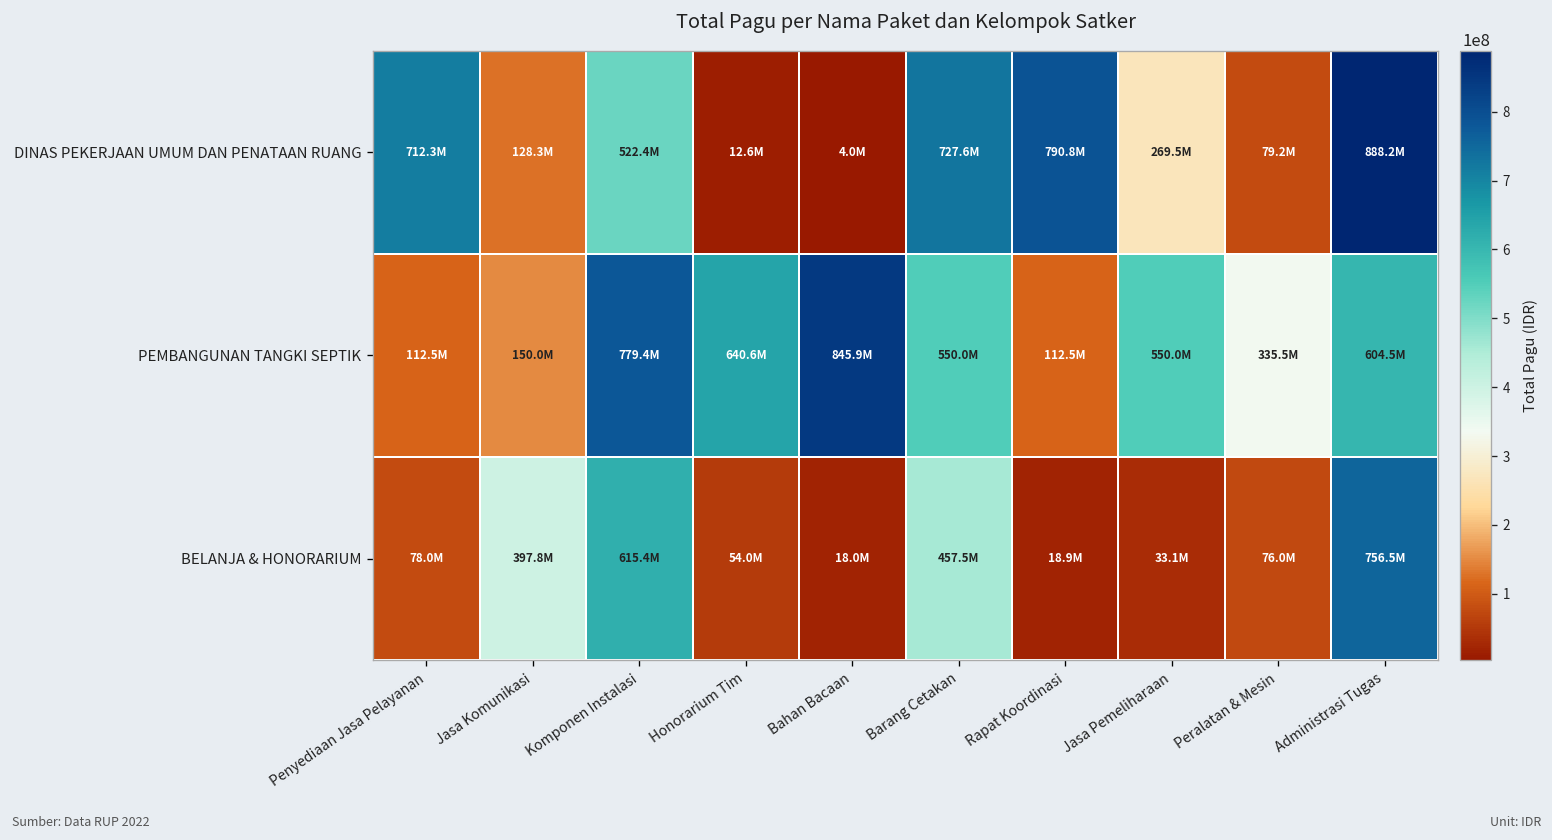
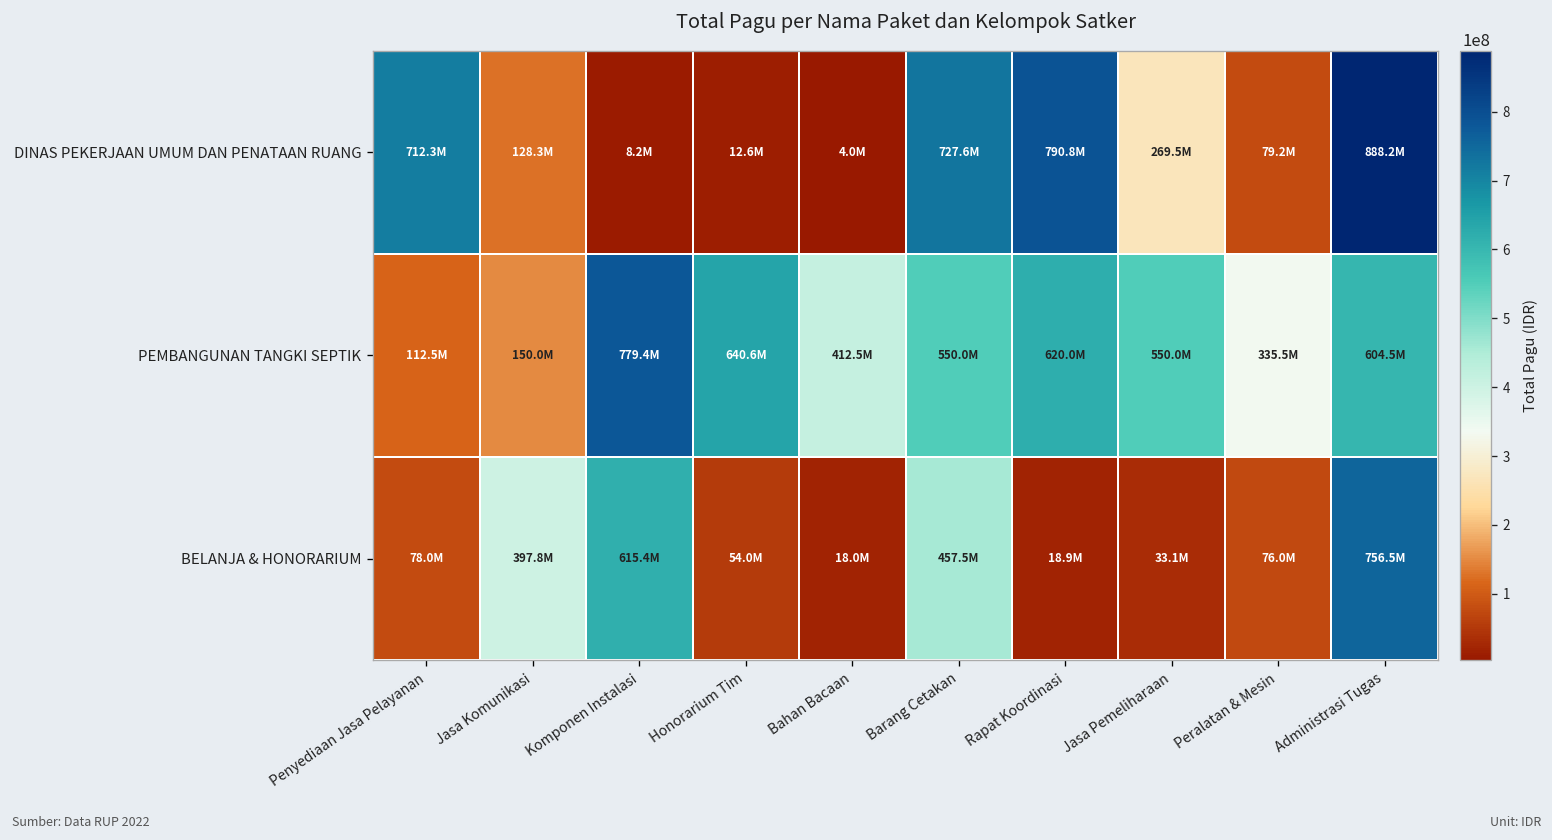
  {
    "DINAS PEKERJAAN UMUM DAN PENATAAN RUANG": {
      "Penyediaan Jasa Pelayanan": "712.3M",
      "Jasa Komunikasi": "128.3M",
-     "Komponen Instalasi": "522.4M",
+     "Komponen Instalasi": "8.2M",
      "Honorarium Tim": "12.6M",
      "Bahan Bacaan": "4.0M",
      "Barang Cetakan": "727.6M",
      "Rapat Koordinasi": "790.8M",
      "Jasa Pemeliharaan": "269.5M",
      "Peralatan & Mesin": "79.2M",
      "Administrasi Tugas": "888.2M"
    },
    "PEMBANGUNAN TANGKI SEPTIK": {
      "Penyediaan Jasa Pelayanan": "112.5M",
      "Jasa Komunikasi": "150.0M",
      "Komponen Instalasi": "779.4M",
      "Honorarium Tim": "640.6M",
-     "Bahan Bacaan": "845.9M",
+     "Bahan Bacaan": "412.5M",
      "Barang Cetakan": "550.0M",
-     "Rapat Koordinasi": "112.5M",
+     "Rapat Koordinasi": "620.0M",
      "Jasa Pemeliharaan": "550.0M",
      "Peralatan & Mesin": "335.5M",
      "Administrasi Tugas": "604.5M"
    },
    "BELANJA & HONORARIUM": {
      "Penyediaan Jasa Pelayanan": "78.0M",
      "Jasa Komunikasi": "397.8M",
      "Komponen Instalasi": "615.4M",
      "Honorarium Tim": "54.0M",
      "Bahan Bacaan": "18.0M",
      "Barang Cetakan": "457.5M",
      "Rapat Koordinasi": "18.9M",
      "Jasa Pemeliharaan": "33.1M",
      "Peralatan & Mesin": "76.0M",
      "Administrasi Tugas": "756.5M"
    }
  }
